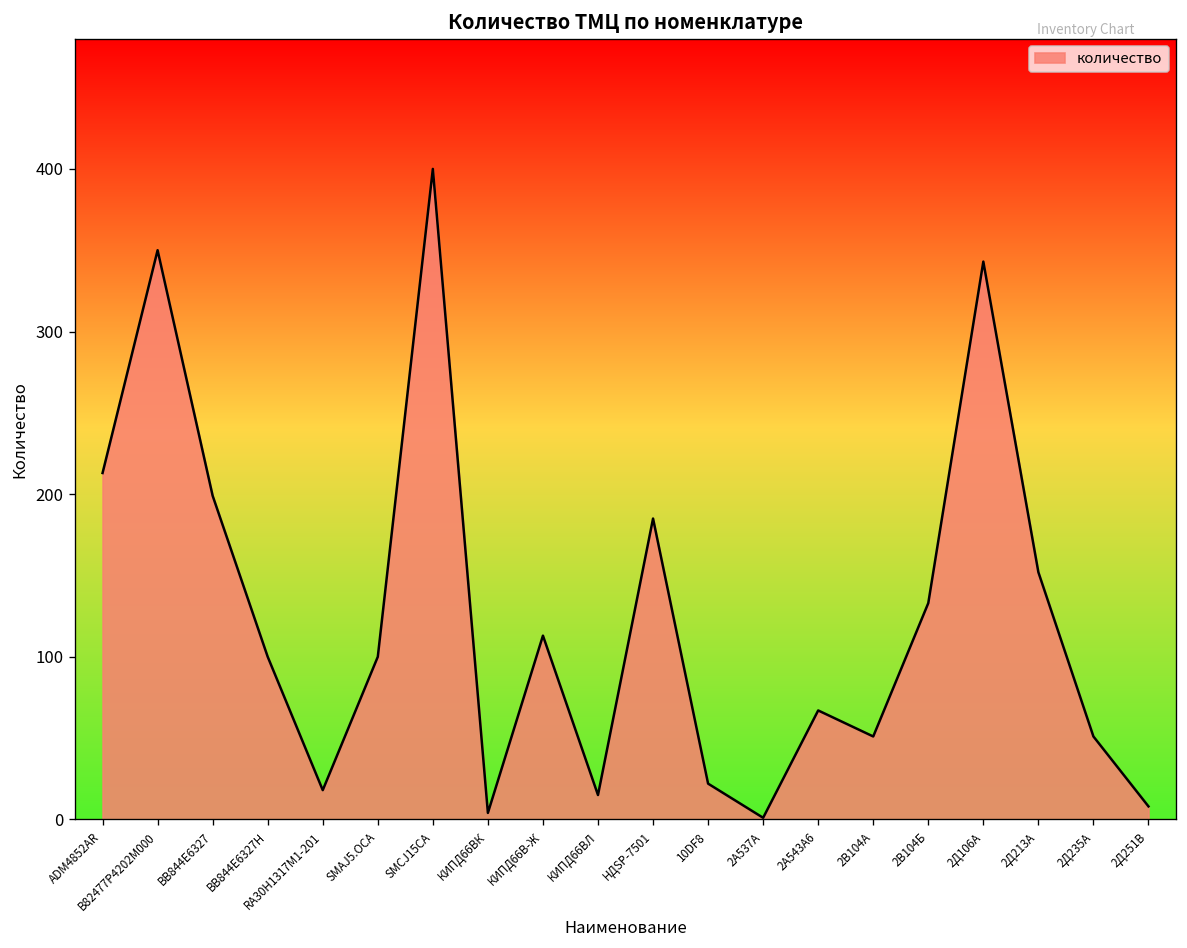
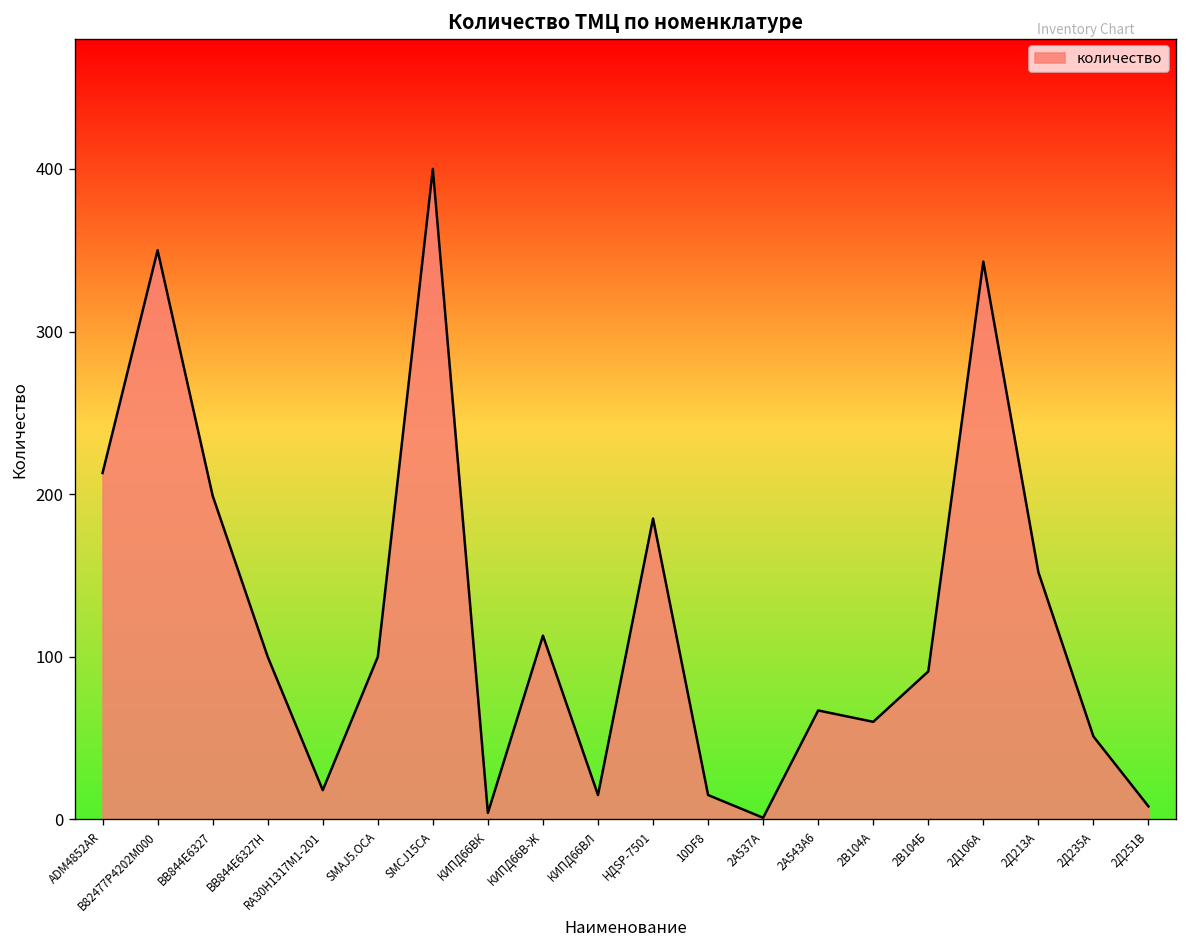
  {
    "ADM4852AR": 213,
    "B82477P4202M000": 350,
    "BB844E6327": 199,
    "BB844E6327H": 100,
    "RA30H1317M1-201": 18,
    "SMAJ5.OCA": 100,
    "SMCJ15CA": 400,
    "КИПД66ВК": 4,
    "КИПД66В-Ж": 113,
    "КИПД66ВЛ": 15,
    "НДSP-7501": 185,
-   "10DF8": 22,
+   "10DF8": 15,
    "2А537А": 1,
    "2А543А6": 67,
-   "2В104А": 51,
-   "2В104Б": 133,
+   "2В104А": 60,
+   "2В104Б": 91,
    "2Д106А": 343,
    "2Д213А": 152,
    "2Д235А": 51,
    "2Д251В": 8
  }
